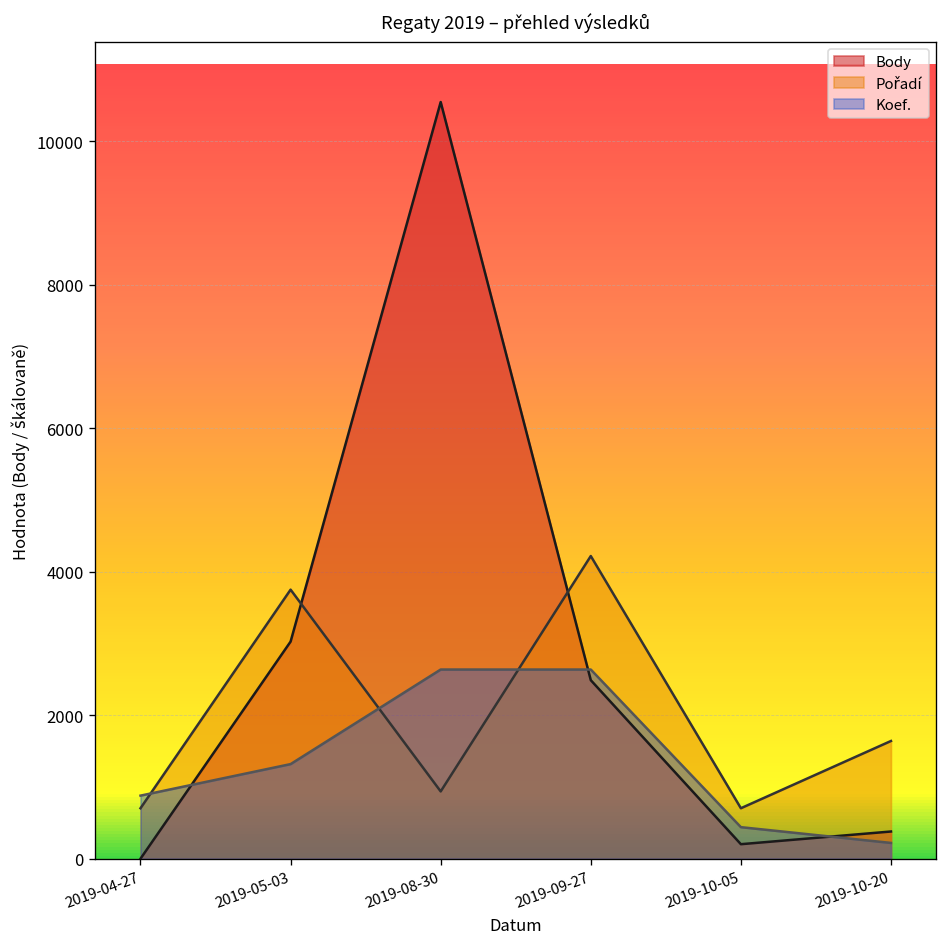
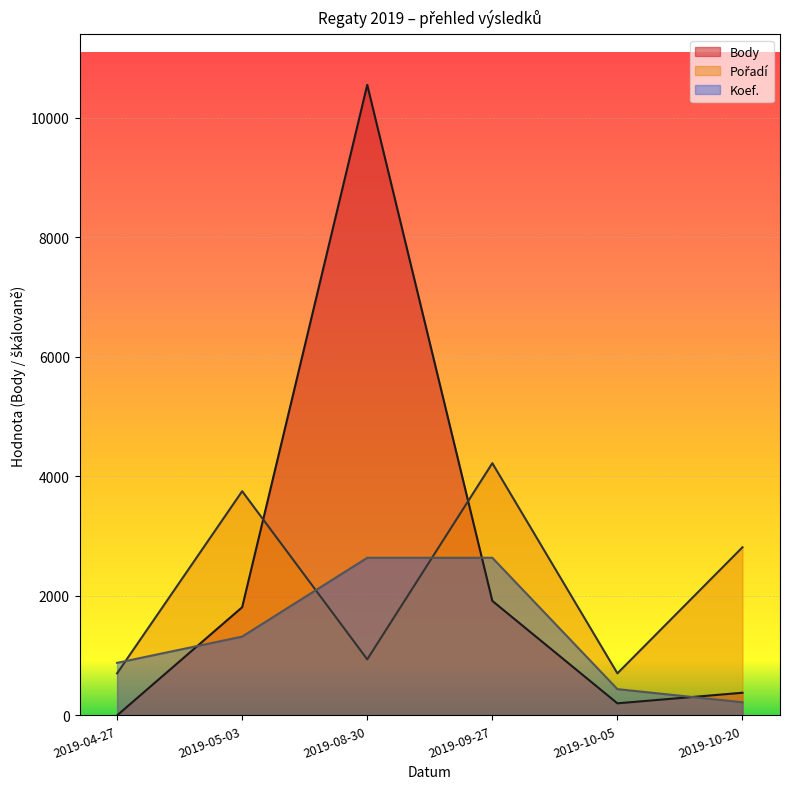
  {
    "Body": {
      "2019-04-27": 0,
-     "2019-05-03": 3000,
+     "2019-05-03": 1800,
      "2019-08-30": 10600,
-     "2019-09-27": 2500,
+     "2019-09-27": 1900,
      "2019-10-05": 200,
      "2019-10-20": 400
    },
    "Pořadí": {
      "2019-04-27": 700,
      "2019-05-03": 3800,
      "2019-08-30": 900,
      "2019-09-27": 4200,
      "2019-10-05": 700,
-     "2019-10-20": 1600
+     "2019-10-20": 2800
    },
    "Koef.": {
      "2019-04-27": 900,
      "2019-05-03": 1300,
      "2019-08-30": 2600,
      "2019-09-27": 2600,
      "2019-10-05": 400,
      "2019-10-20": 200
    }
  }
